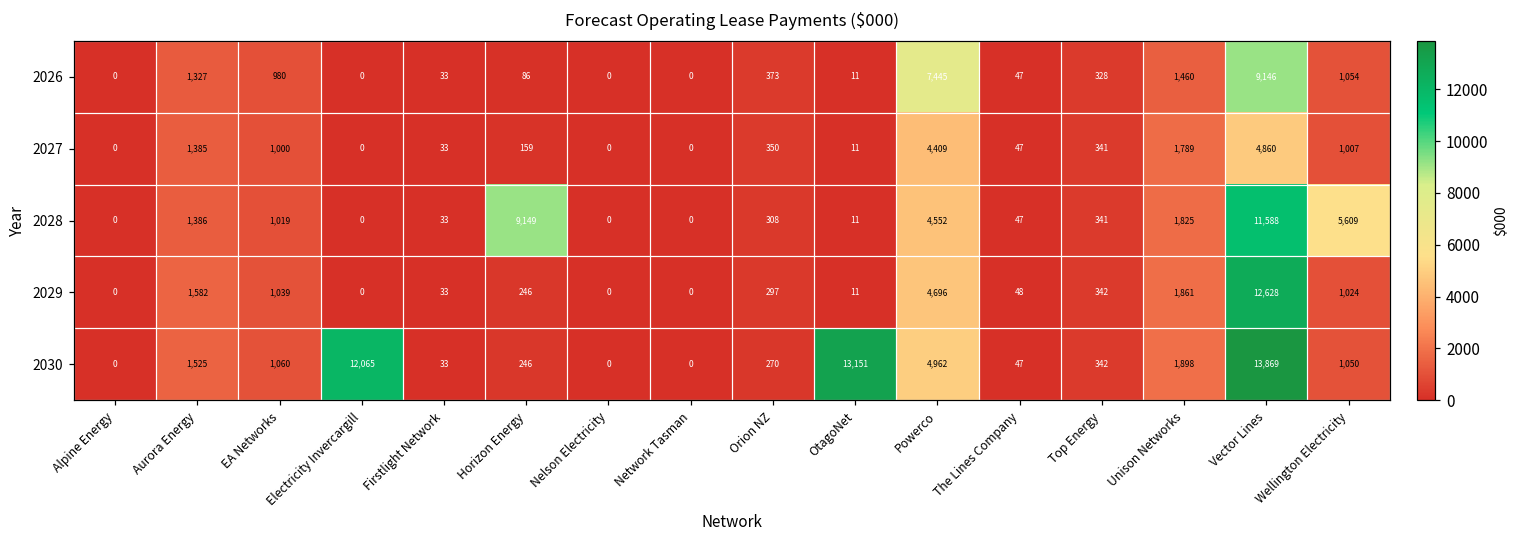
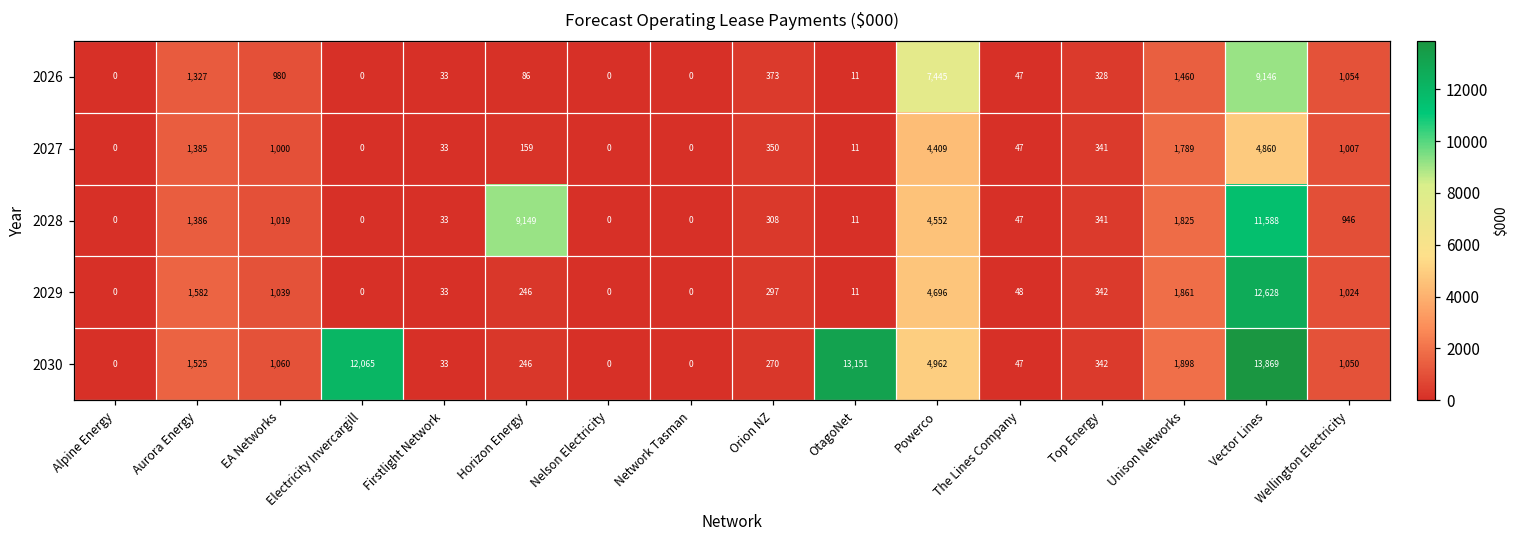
  {
    "2026": {
      "Alpine Energy": "0",
      "Aurora Energy": "1,327",
      "EA Networks": "980",
      "Electricity Invercargill": "0",
      "Firstlight Network": "33",
      "Horizon Energy": "86",
      "Nelson Electricity": "0",
      "Network Tasman": "0",
      "Orion NZ": "373",
      "OtagoNet": "11",
      "Powerco": "7,445",
      "The Lines Company": "47",
      "Top Energy": "328",
      "Unison Networks": "1,460",
      "Vector Lines": "9,146",
      "Wellington Electricity": "1,054"
    },
    "2027": {
      "Alpine Energy": "0",
      "Aurora Energy": "1,385",
      "EA Networks": "1,000",
      "Electricity Invercargill": "0",
      "Firstlight Network": "33",
      "Horizon Energy": "159",
      "Nelson Electricity": "0",
      "Network Tasman": "0",
      "Orion NZ": "350",
      "OtagoNet": "11",
      "Powerco": "4,409",
      "The Lines Company": "47",
      "Top Energy": "341",
      "Unison Networks": "1,789",
      "Vector Lines": "4,860",
      "Wellington Electricity": "1,007"
    },
    "2028": {
      "Alpine Energy": "0",
      "Aurora Energy": "1,386",
      "EA Networks": "1,019",
      "Electricity Invercargill": "0",
      "Firstlight Network": "33",
      "Horizon Energy": "9,149",
      "Nelson Electricity": "0",
      "Network Tasman": "0",
      "Orion NZ": "308",
      "OtagoNet": "11",
      "Powerco": "4,552",
      "The Lines Company": "47",
      "Top Energy": "341",
      "Unison Networks": "1,825",
      "Vector Lines": "11,588",
-     "Wellington Electricity": "5,609"
+     "Wellington Electricity": "946"
    },
    "2029": {
      "Alpine Energy": "0",
      "Aurora Energy": "1,582",
      "EA Networks": "1,039",
      "Electricity Invercargill": "0",
      "Firstlight Network": "33",
      "Horizon Energy": "246",
      "Nelson Electricity": "0",
      "Network Tasman": "0",
      "Orion NZ": "297",
      "OtagoNet": "11",
      "Powerco": "4,696",
      "The Lines Company": "48",
      "Top Energy": "342",
      "Unison Networks": "1,861",
      "Vector Lines": "12,628",
      "Wellington Electricity": "1,024"
    },
    "2030": {
      "Alpine Energy": "0",
      "Aurora Energy": "1,525",
      "EA Networks": "1,060",
      "Electricity Invercargill": "12,065",
      "Firstlight Network": "33",
      "Horizon Energy": "246",
      "Nelson Electricity": "0",
      "Network Tasman": "0",
      "Orion NZ": "270",
      "OtagoNet": "13,151",
      "Powerco": "4,962",
      "The Lines Company": "47",
      "Top Energy": "342",
      "Unison Networks": "1,898",
      "Vector Lines": "13,869",
      "Wellington Electricity": "1,050"
    }
  }
